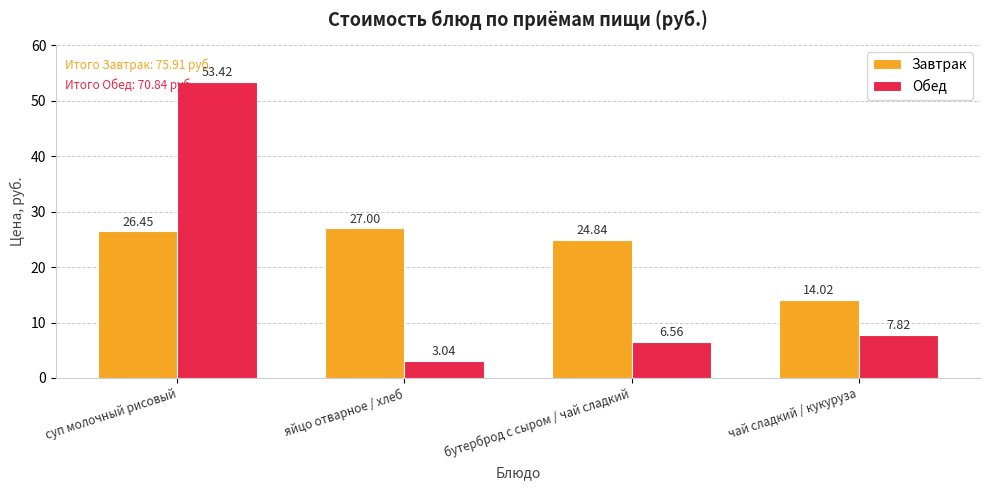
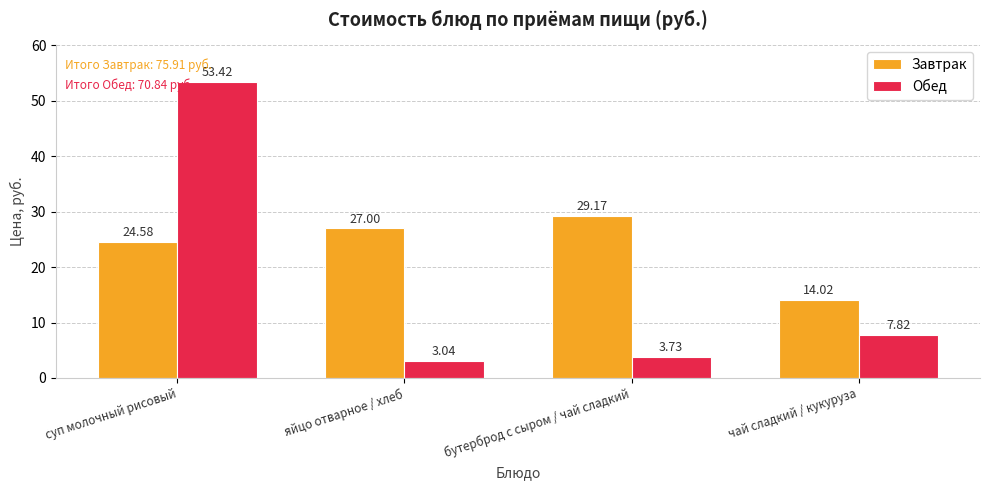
  {
    "Завтрак": {
-     "суп молочный рисовый": 26.45,
+     "суп молочный рисовый": 24.58,
      "яйцо отварное / хлеб": 27.00,
-     "бутерброд с сыром / чай сладкий": 24.84,
+     "бутерброд с сыром / чай сладкий": 29.17,
      "чай сладкий / кукуруза": 14.02
    },
    "Обед": {
      "яйцо отварное / хлеб": 3.04,
-     "бутерброд с сыром / чай сладкий": 6.56,
+     "бутерброд с сыром / чай сладкий": 3.73,
      "чай сладкий / кукуруза": 7.82
    }
  }
